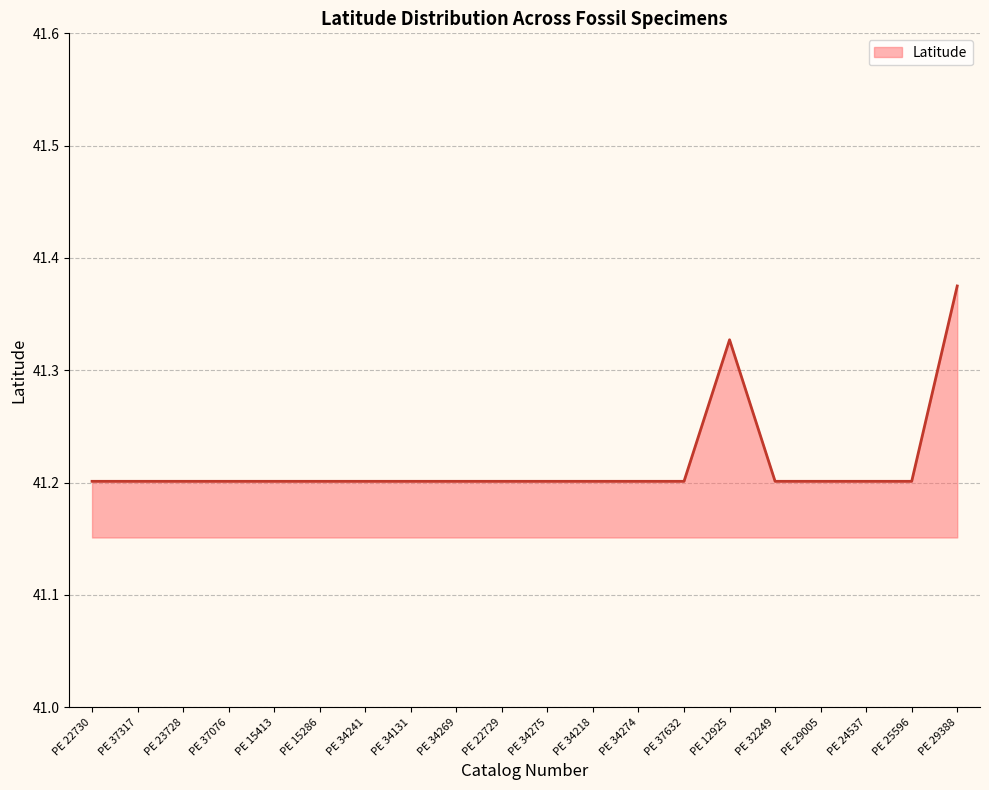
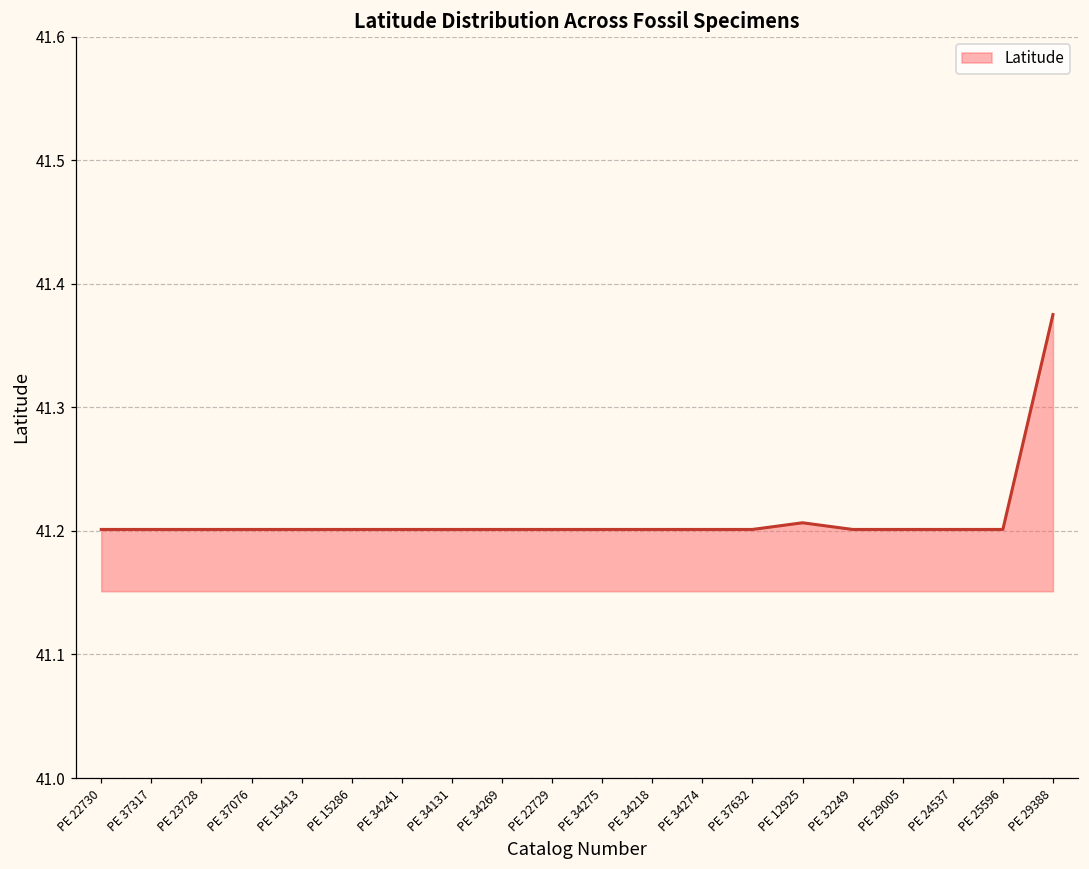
  {
    "PE 22730": 41.201,
    "PE 37317": 41.201,
    "PE 23728": 41.201,
    "PE 37076": 41.201,
    "PE 15413": 41.201,
    "PE 15286": 41.201,
    "PE 34241": 41.201,
    "PE 34131": 41.201,
    "PE 34269": 41.201,
    "PE 22729": 41.201,
    "PE 34275": 41.201,
    "PE 34218": 41.201,
    "PE 34274": 41.201,
    "PE 37632": 41.201,
-   "PE 12925": 41.327,
+   "PE 12925": 41.207,
    "PE 32249": 41.201,
    "PE 29005": 41.201,
    "PE 24537": 41.201,
    "PE 25596": 41.201,
    "PE 29388": 41.375
  }
